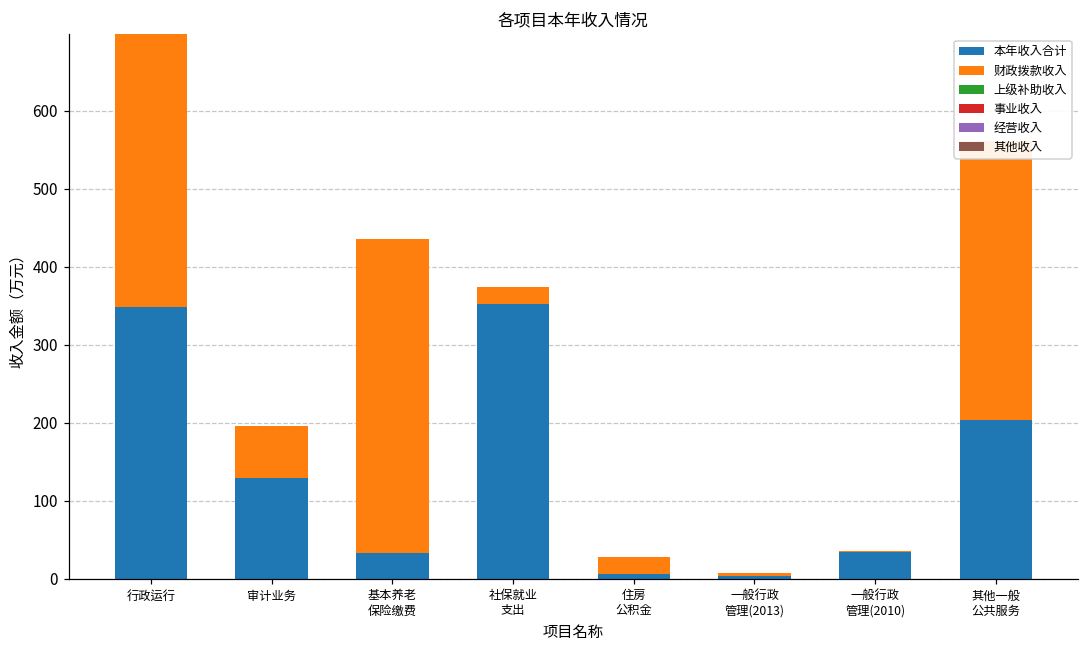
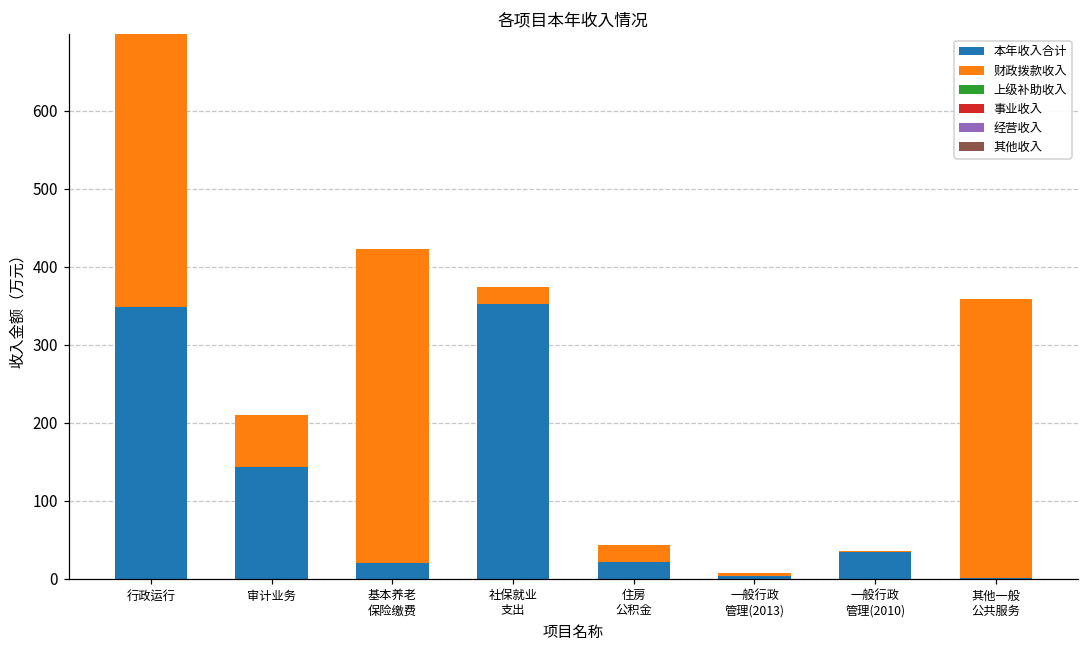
  {
    "本年收入合计": {
      "行政运行": 350,
-     "审计业务": 130,
-     "基本养老 保险缴费": 30,
+     "审计业务": 140,
+     "基本养老 保险缴费": 20,
      "社保就业 支出": 350,
-     "住房 公积金": 10,
+     "住房 公积金": 20,
      "一般行政 管理(2013)": 0,
      "一般行政 管理(2010)": 30,
-     "其他一般 公共服务": 200
+     "其他一般 公共服务": 0
    },
    "其他收入": {
      "一般行政 管理(2013)": 0,
      "一般行政 管理(2010)": 0
    }
  }
